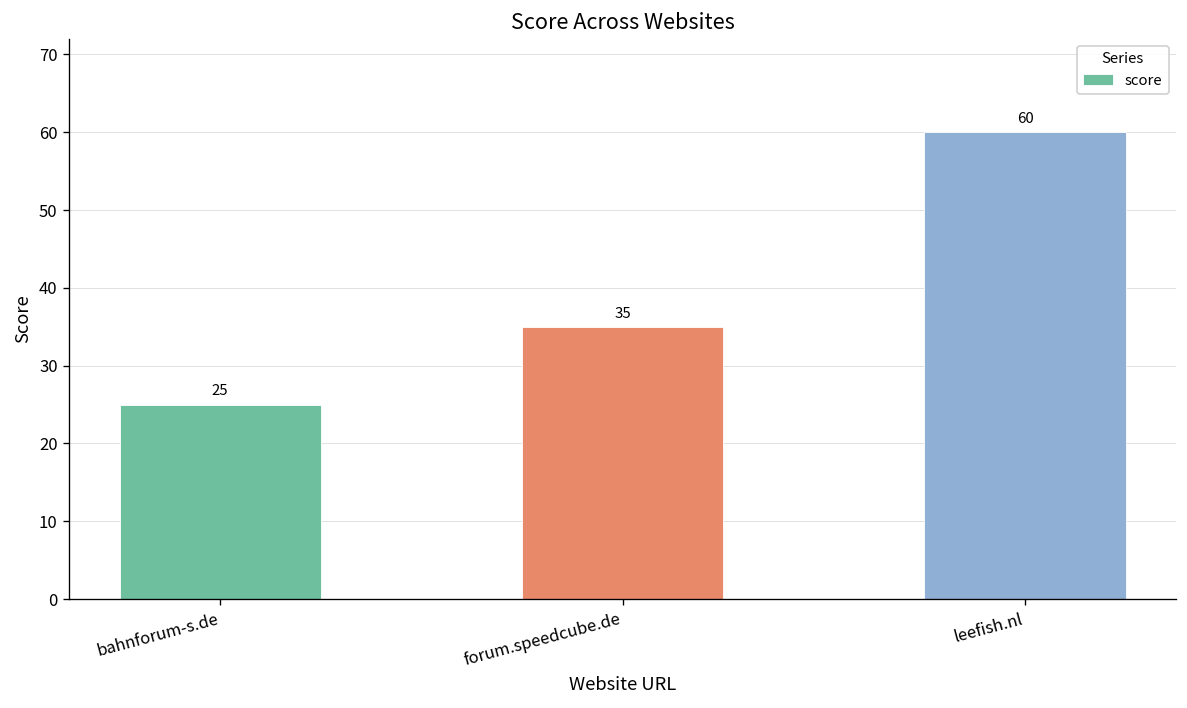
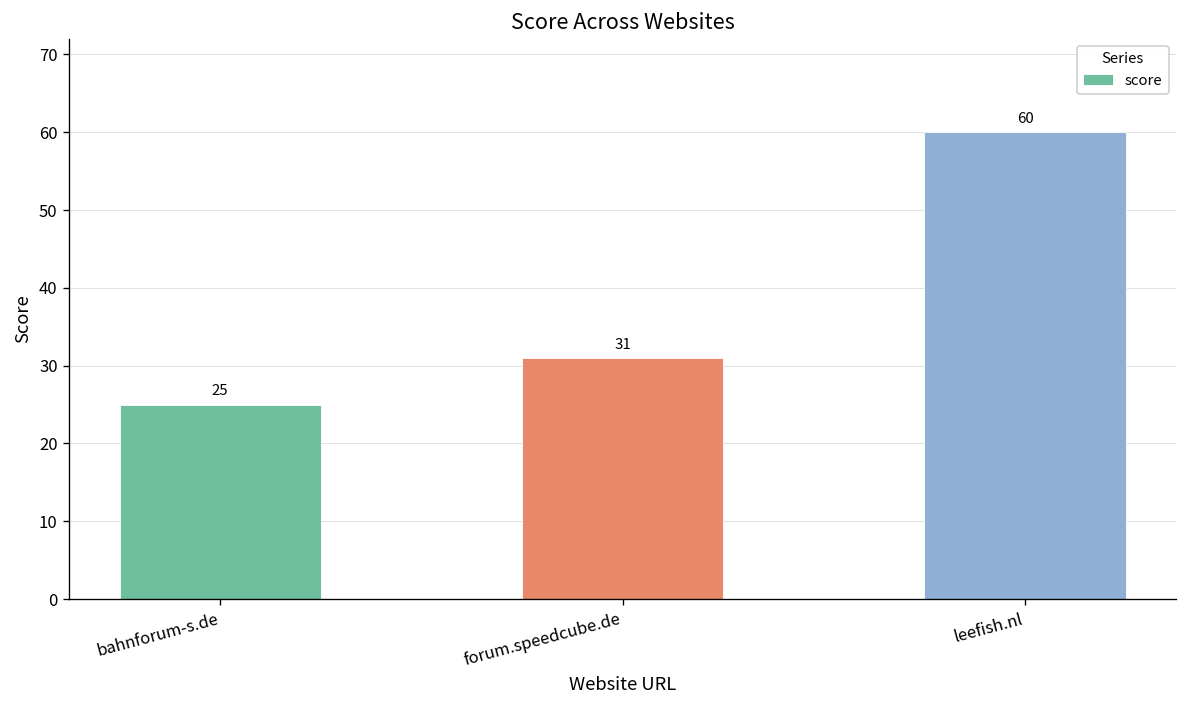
  {
    "bahnforum-s.de": 25,
-   "forum.speedcube.de": 35,
+   "forum.speedcube.de": 31,
    "leefish.nl": 60
  }
